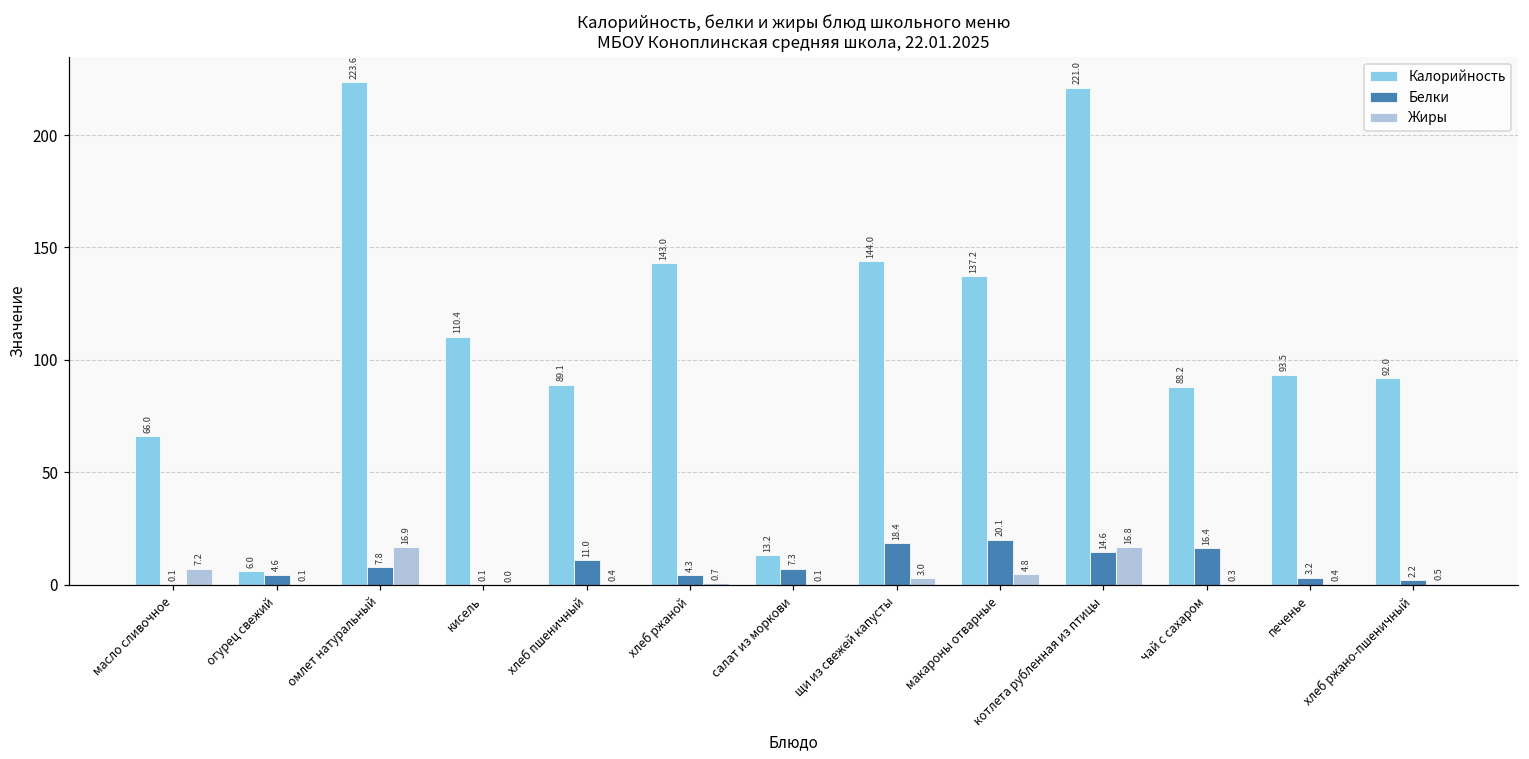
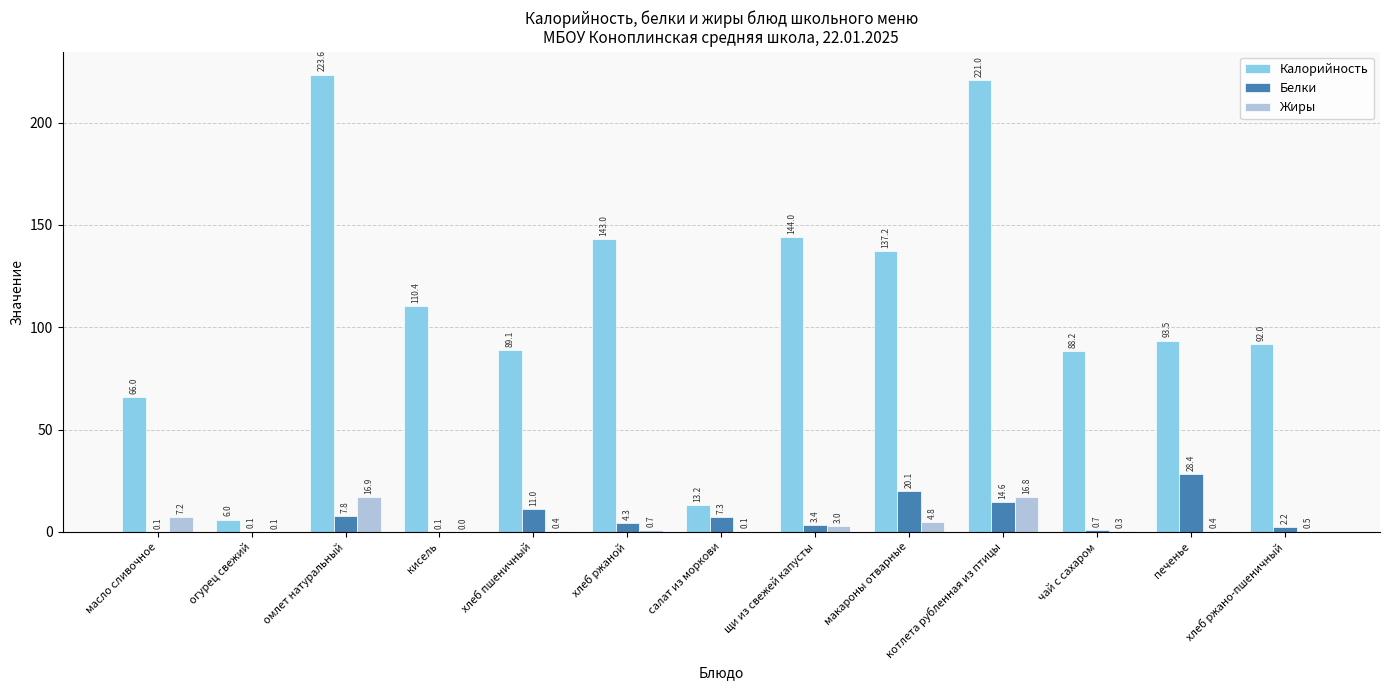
  {
    "Белки": {
      "масло сливочное": 0.1,
-     "огурец свежий": 4.6,
+     "огурец свежий": 0.1,
      "омлет натуральный": 7.8,
      "кисель": 0.1,
      "хлеб пшеничный": 11.0,
      "хлеб ржаной": 4.3,
      "салат из моркови": 7.3,
-     "щи из свежей капусты": 18.4,
+     "щи из свежей капусты": 3.4,
      "макароны отварные": 20.1,
      "котлета рубленная из птицы": 14.6,
-     "чай с сахаром": 16.4,
-     "печенье": 3.2,
+     "чай с сахаром": 0.7,
+     "печенье": 28.4,
      "хлеб ржано-пшеничный": 2.2
    }
  }
